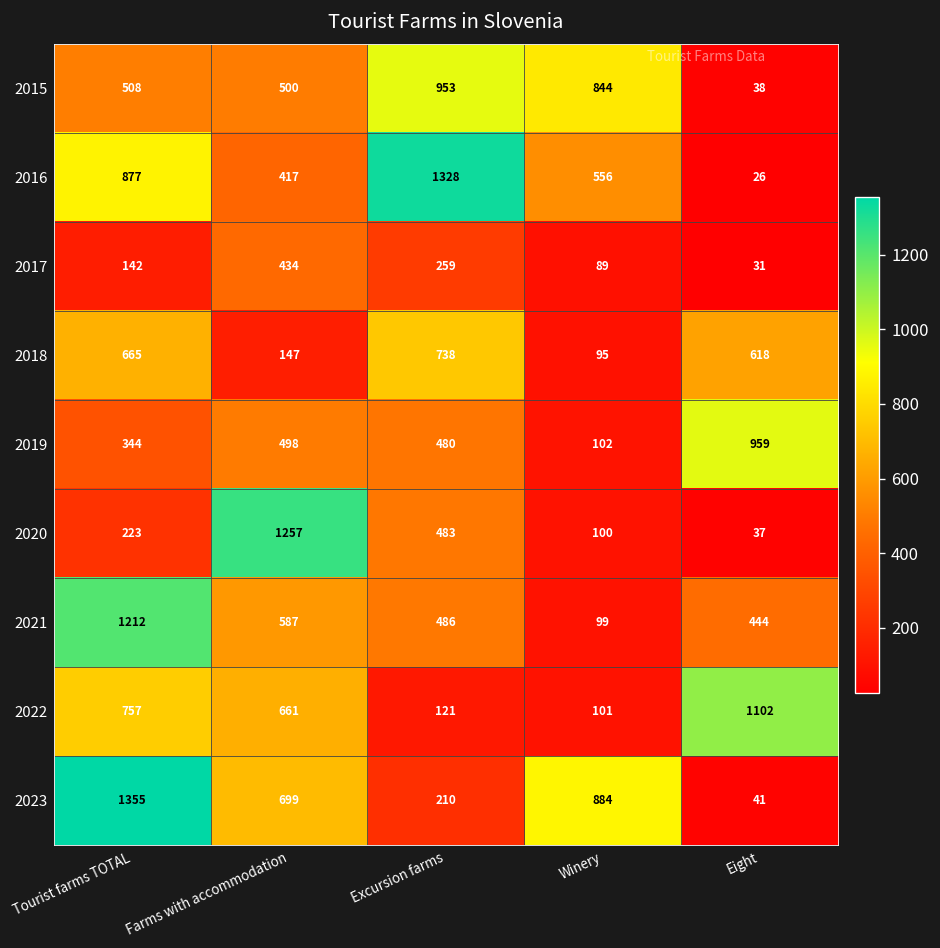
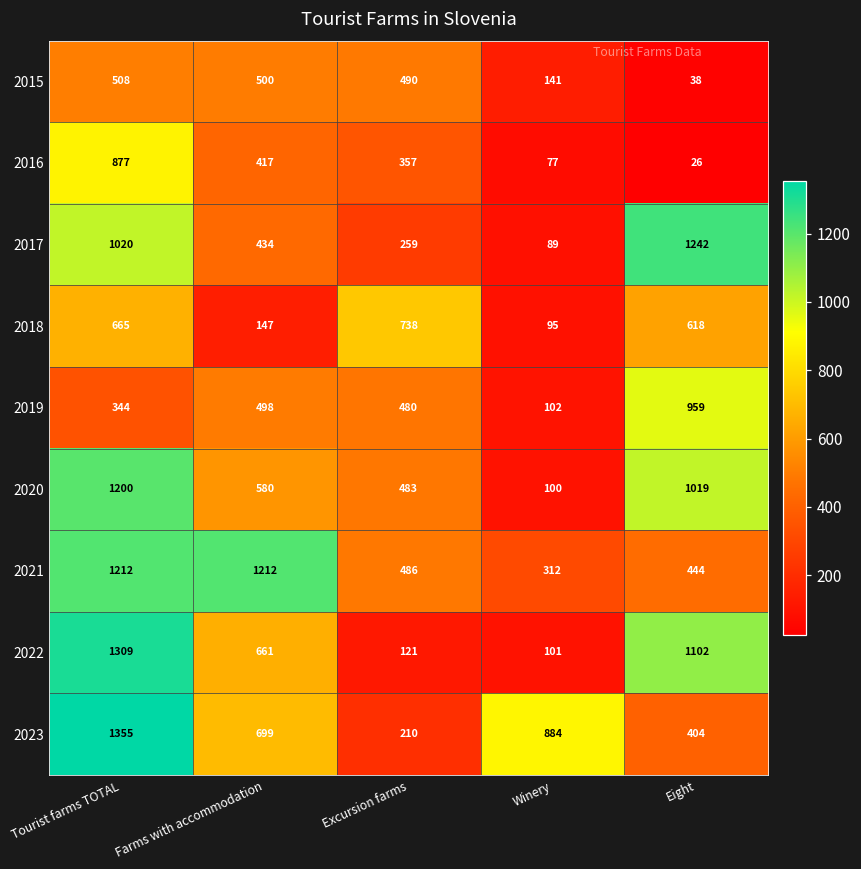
  {
    "2015": {
      "Tourist farms TOTAL": 508,
      "Farms with accommodation": 500,
-     "Excursion farms": 953,
-     "Winery": 844,
+     "Excursion farms": 490,
+     "Winery": 141,
      "Eight": 38
    },
    "2016": {
      "Tourist farms TOTAL": 877,
      "Farms with accommodation": 417,
-     "Excursion farms": 1328,
-     "Winery": 556,
+     "Excursion farms": 357,
+     "Winery": 77,
      "Eight": 26
    },
    "2017": {
-     "Tourist farms TOTAL": 142,
+     "Tourist farms TOTAL": 1020,
      "Farms with accommodation": 434,
      "Excursion farms": 259,
      "Winery": 89,
-     "Eight": 31
+     "Eight": 1242
    },
    "2018": {
      "Tourist farms TOTAL": 665,
      "Farms with accommodation": 147,
      "Excursion farms": 738,
      "Winery": 95,
      "Eight": 618
    },
    "2019": {
      "Tourist farms TOTAL": 344,
      "Farms with accommodation": 498,
      "Excursion farms": 480,
      "Winery": 102,
      "Eight": 959
    },
    "2020": {
-     "Tourist farms TOTAL": 223,
-     "Farms with accommodation": 1257,
+     "Tourist farms TOTAL": 1200,
+     "Farms with accommodation": 580,
      "Excursion farms": 483,
      "Winery": 100,
-     "Eight": 37
+     "Eight": 1019
    },
    "2021": {
      "Tourist farms TOTAL": 1212,
-     "Farms with accommodation": 587,
+     "Farms with accommodation": 1212,
      "Excursion farms": 486,
-     "Winery": 99,
+     "Winery": 312,
      "Eight": 444
    },
    "2022": {
-     "Tourist farms TOTAL": 757,
+     "Tourist farms TOTAL": 1309,
      "Farms with accommodation": 661,
      "Excursion farms": 121,
      "Winery": 101,
      "Eight": 1102
    },
    "2023": {
      "Tourist farms TOTAL": 1355,
      "Farms with accommodation": 699,
      "Excursion farms": 210,
      "Winery": 884,
-     "Eight": 41
+     "Eight": 404
    }
  }
